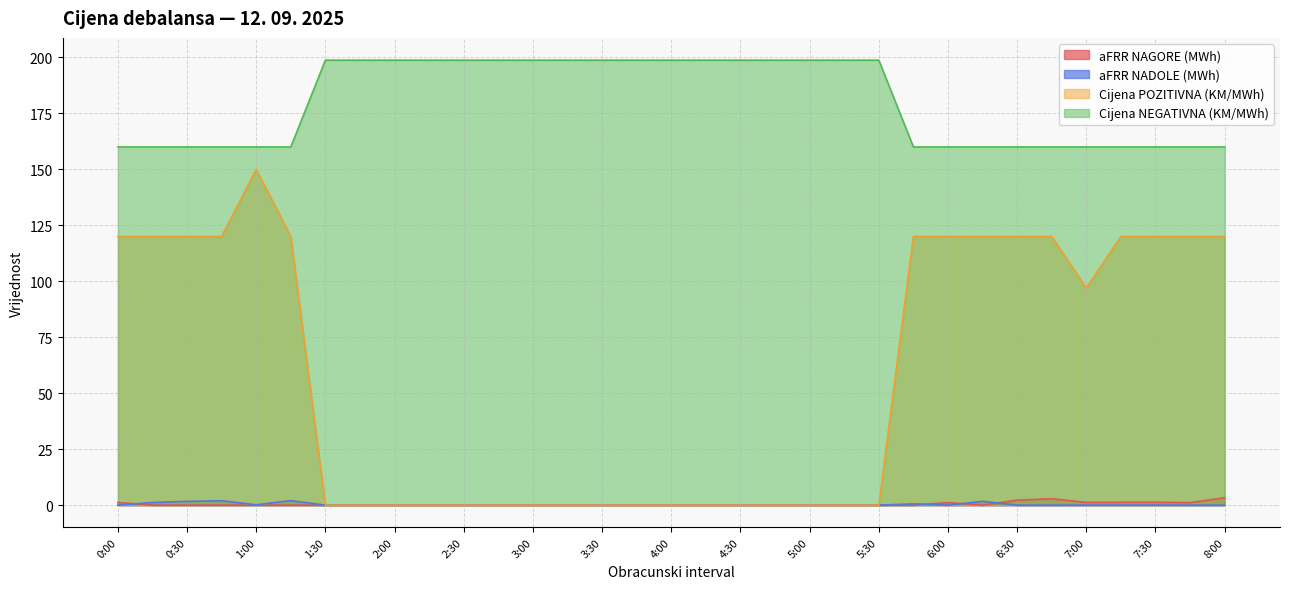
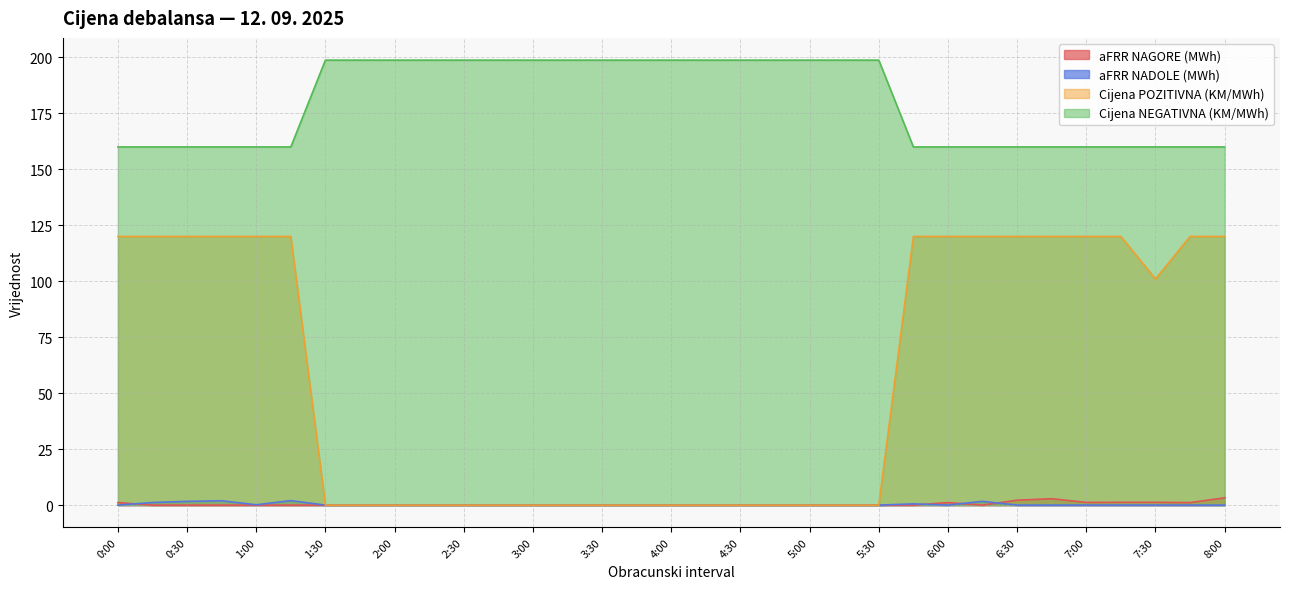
  {
    "aFRR NAGORE (MWh)": {
      "0:30": 0,
      "6:30": 2,
      "7:00": 1,
      "7:30": 1,
      "8:00": 3
    },
    "aFRR NADOLE (MWh)": {
      "0:30": 2,
      "6:30": 0,
      "7:00": 0,
      "7:30": 0,
      "8:00": 0
    },
    "Cijena POZITIVNA (KM/MWh)": {
      "0:00": 120,
      "0:30": 120,
-     "1:00": 150,
+     "1:00": 120,
      "6:00": 120,
      "6:30": 120,
-     "7:00": 97,
-     "7:30": 120,
+     "7:00": 120,
+     "7:30": 101,
      "8:00": 120
    },
    "Cijena NEGATIVNA (KM/MWh)": {
      "0:00": 160,
      "0:30": 160,
      "1:00": 160,
      "1:30": 199,
      "2:00": 199,
      "2:30": 199,
      "3:00": 199,
      "3:30": 199,
      "4:00": 199,
      "4:30": 199,
      "5:00": 199,
      "5:30": 199,
      "6:00": 160,
      "6:30": 160,
      "7:00": 160,
      "7:30": 160,
      "8:00": 160
    }
  }
